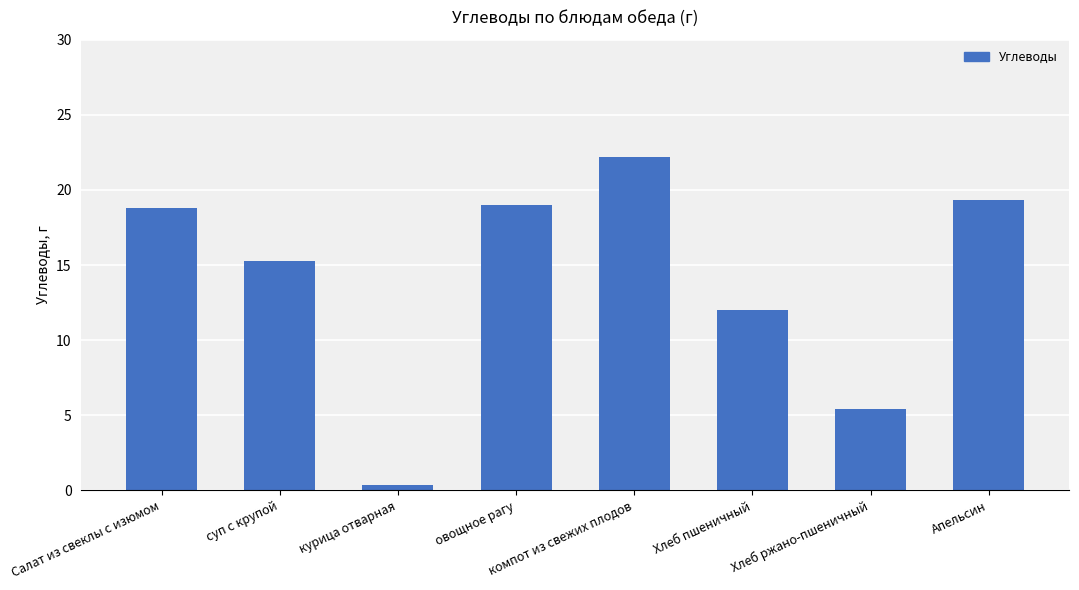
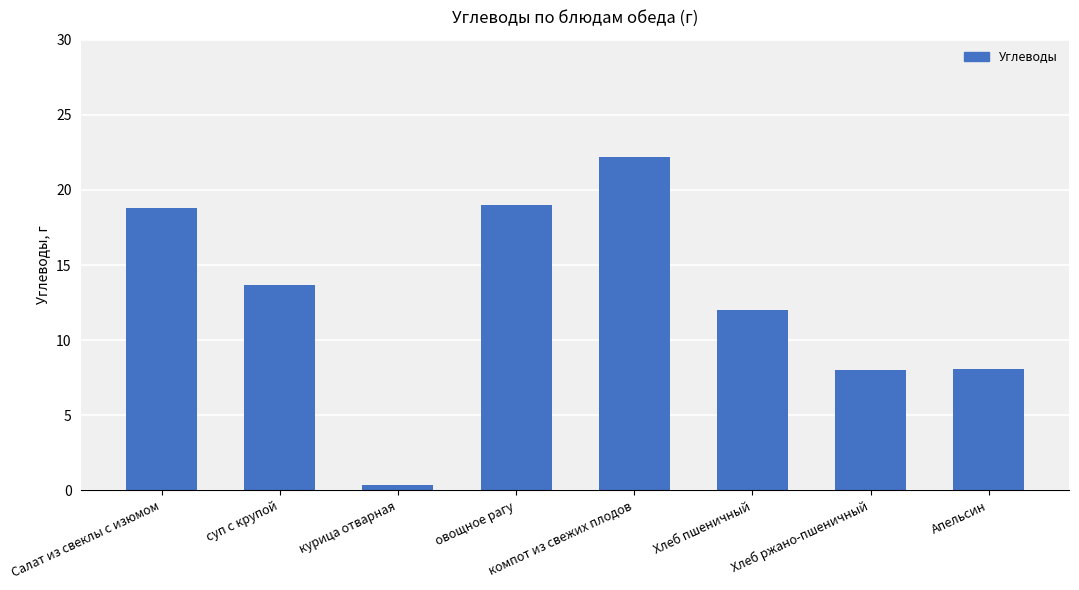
  {
    "Салат из свеклы с изюмом": 18.8,
-   "суп с крупой": 15.3,
+   "суп с крупой": 13.6,
    "курица отварная": 0.4,
    "овощное рагу": 19.0,
    "компот из свежих плодов": 22.2,
    "Хлеб пшеничный": 12.0,
-   "Хлеб ржано-пшеничный": 5.4,
-   "Апельсин": 19.3
+   "Хлеб ржано-пшеничный": 8.0,
+   "Апельсин": 8.1
  }
